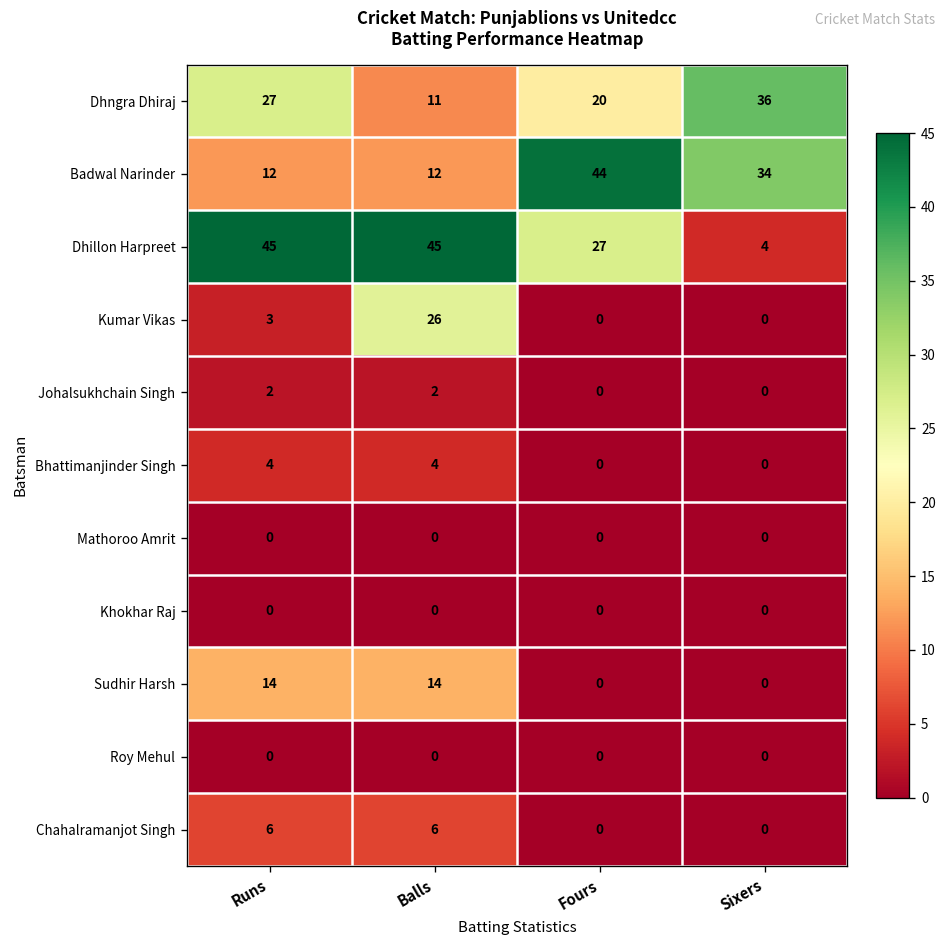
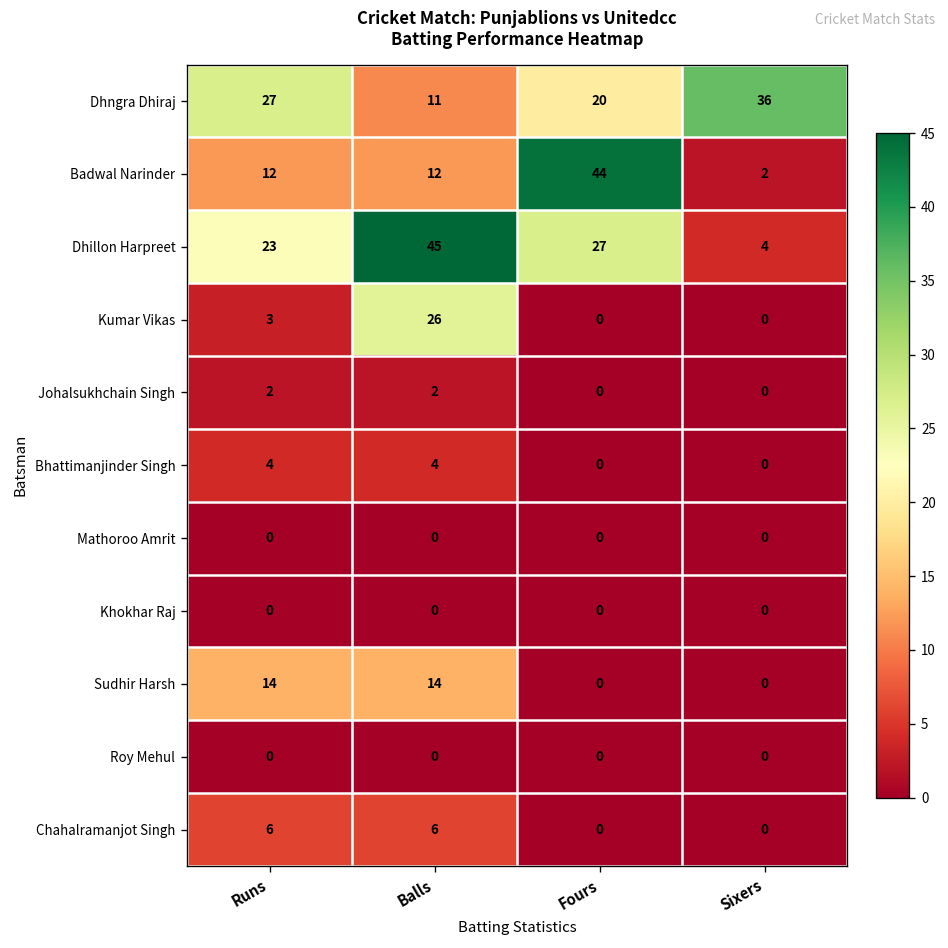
  {
    "Dhngra Dhiraj": {
      "Runs": 27,
      "Balls": 11,
      "Fours": 20,
      "Sixers": 36
    },
    "Badwal Narinder": {
      "Runs": 12,
      "Balls": 12,
      "Fours": 44,
-     "Sixers": 34
+     "Sixers": 2
    },
    "Dhillon Harpreet": {
-     "Runs": 45,
+     "Runs": 23,
      "Balls": 45,
      "Fours": 27,
      "Sixers": 4
    },
    "Kumar Vikas": {
      "Runs": 3,
      "Balls": 26,
      "Fours": 0,
      "Sixers": 0
    },
    "Johalsukhchain Singh": {
      "Runs": 2,
      "Balls": 2,
      "Fours": 0,
      "Sixers": 0
    },
    "Bhattimanjinder Singh": {
      "Runs": 4,
      "Balls": 4,
      "Fours": 0,
      "Sixers": 0
    },
    "Mathoroo Amrit": {
      "Runs": 0,
      "Balls": 0,
      "Fours": 0,
      "Sixers": 0
    },
    "Khokhar Raj": {
      "Runs": 0,
      "Balls": 0,
      "Fours": 0,
      "Sixers": 0
    },
    "Sudhir Harsh": {
      "Runs": 14,
      "Balls": 14,
      "Fours": 0,
      "Sixers": 0
    },
    "Roy Mehul": {
      "Runs": 0,
      "Balls": 0,
      "Fours": 0,
      "Sixers": 0
    },
    "Chahalramanjot Singh": {
      "Runs": 6,
      "Balls": 6,
      "Fours": 0,
      "Sixers": 0
    }
  }
